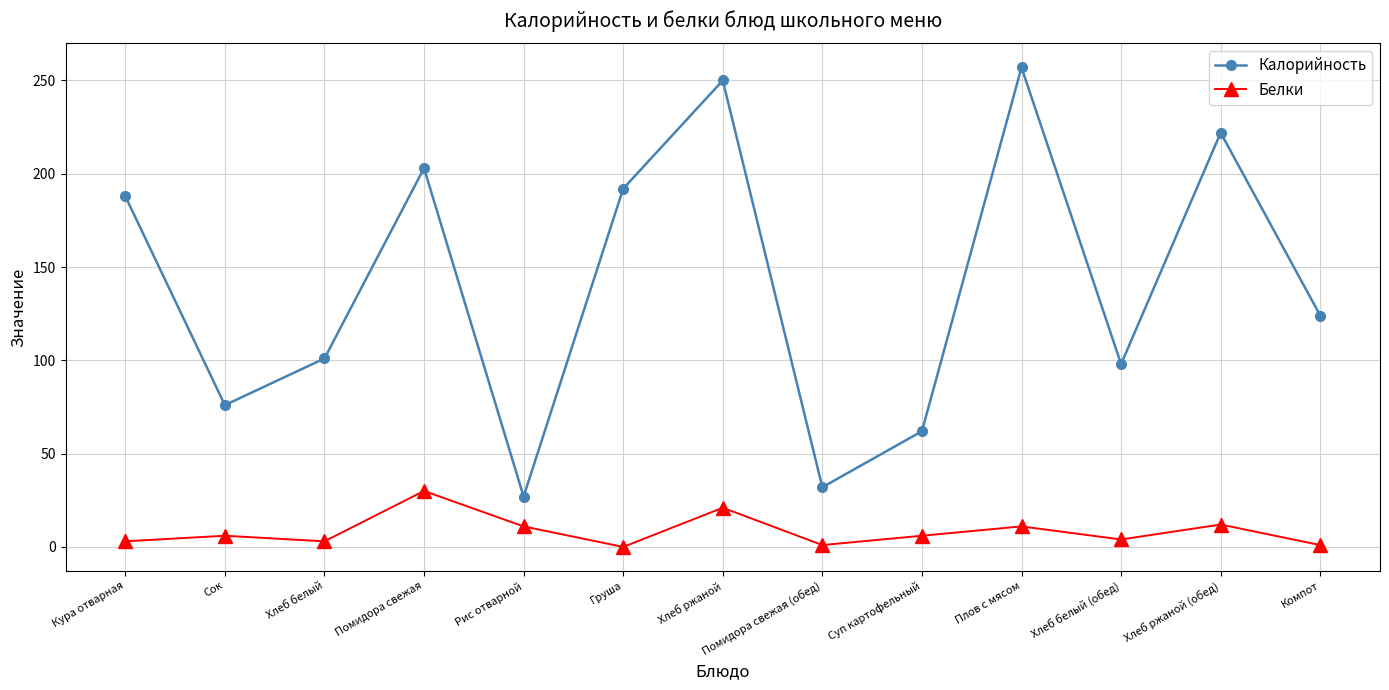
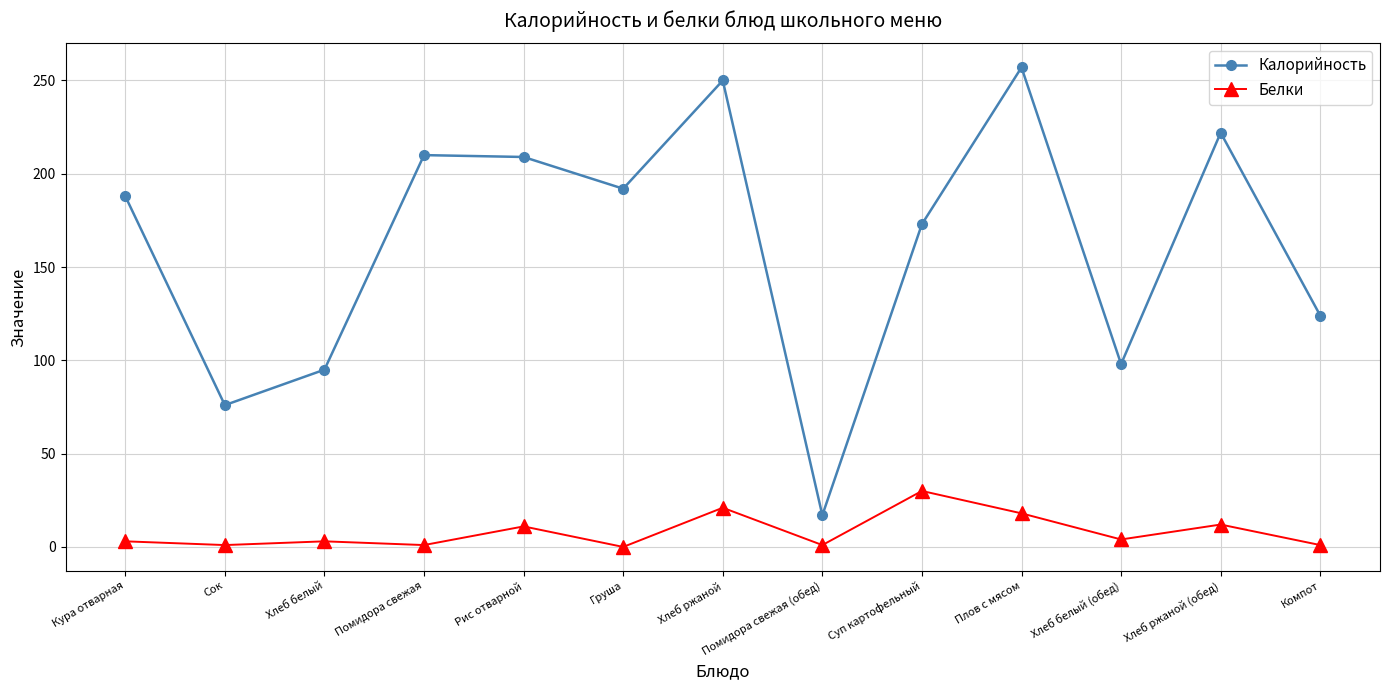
  {
    "Калорийность": {
      "Кура отварная": 188,
      "Сок": 76,
-     "Хлеб белый": 101,
-     "Помидора свежая": 203,
-     "Рис отварной": 27,
+     "Хлеб белый": 95,
+     "Помидора свежая": 210,
+     "Рис отварной": 209,
      "Груша": 192,
      "Хлеб ржаной": 250,
-     "Помидора свежая (обед)": 32,
-     "Суп картофельный": 62,
+     "Помидора свежая (обед)": 17,
+     "Суп картофельный": 173,
      "Плов с мясом": 257,
      "Хлеб белый (обед)": 98,
      "Хлеб ржаной (обед)": 222,
      "Компот": 124
    },
    "Белки": {
      "Кура отварная": 3,
-     "Сок": 6,
+     "Сок": 1,
      "Хлеб белый": 3,
-     "Помидора свежая": 30,
+     "Помидора свежая": 1,
      "Рис отварной": 11,
      "Груша": 0,
      "Хлеб ржаной": 21,
      "Помидора свежая (обед)": 1,
-     "Суп картофельный": 6,
-     "Плов с мясом": 11,
+     "Суп картофельный": 30,
+     "Плов с мясом": 18,
      "Хлеб белый (обед)": 4,
      "Хлеб ржаной (обед)": 12,
      "Компот": 1
    }
  }
